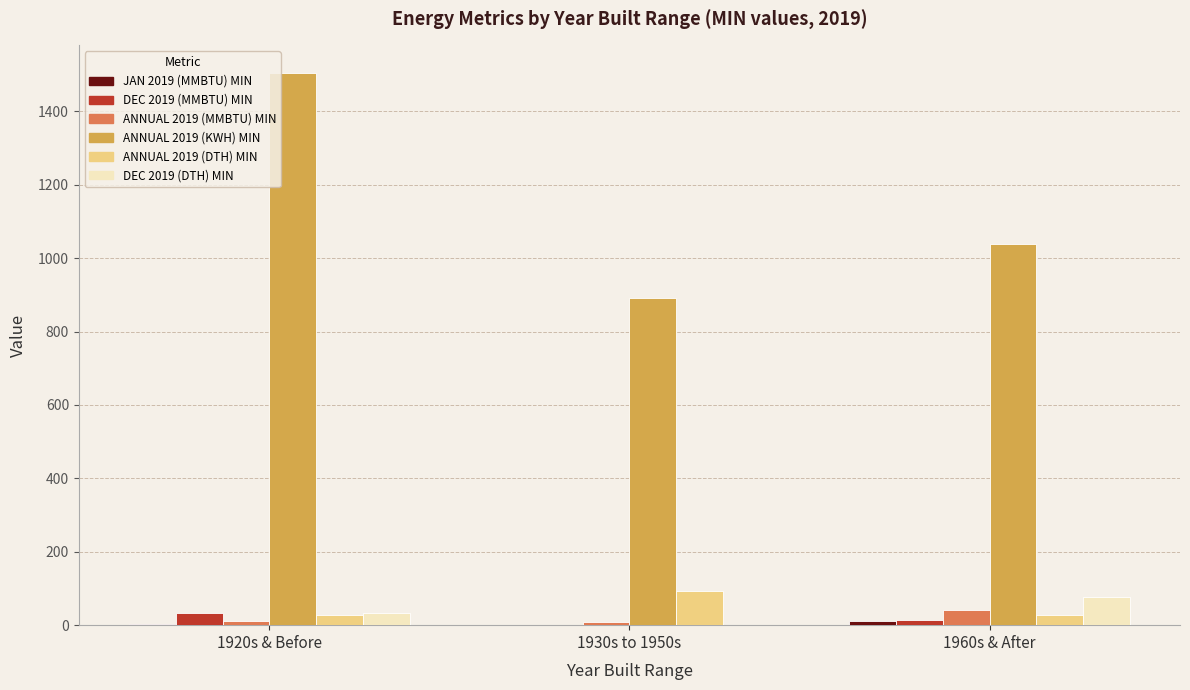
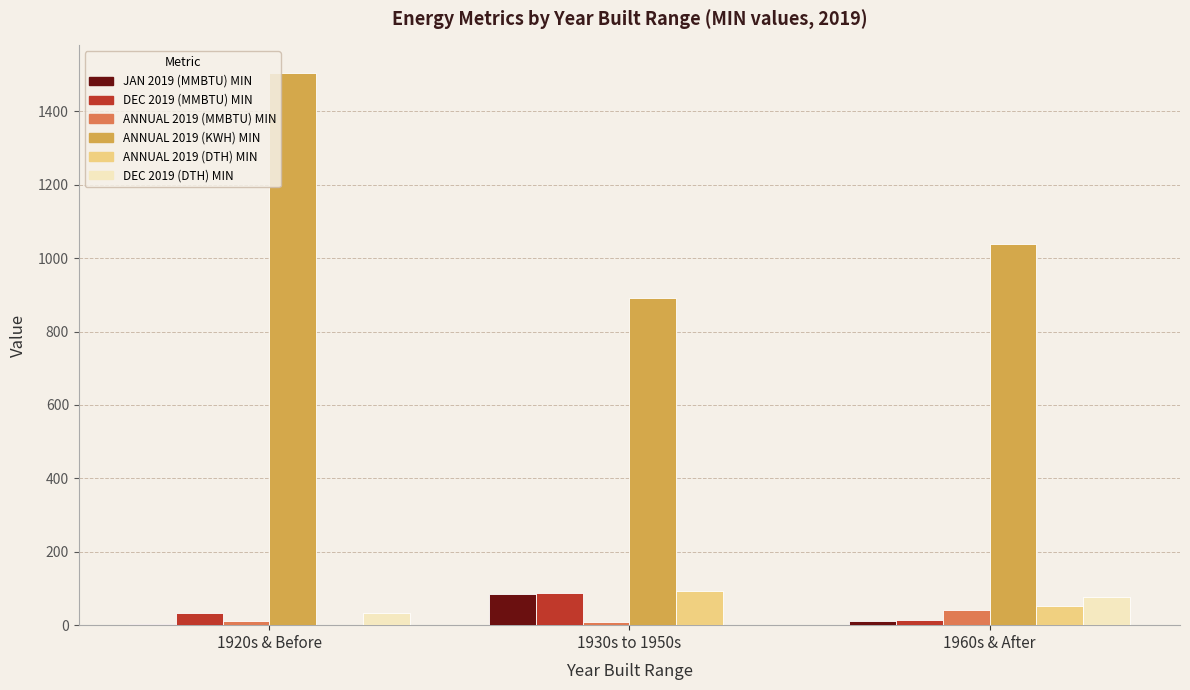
  {
    "JAN 2019 (MMBTU) MIN": {
-     "1930s to 1950s": 0,
+     "1930s to 1950s": 80,
      "1960s & After": 10
    },
    "DEC 2019 (MMBTU) MIN": {
      "1920s & Before": 30,
-     "1930s to 1950s": 0,
+     "1930s to 1950s": 90,
      "1960s & After": 10
    },
    "ANNUAL 2019 (DTH) MIN": {
-     "1920s & Before": 30,
+     "1920s & Before": 0,
      "1930s to 1950s": 90,
-     "1960s & After": 30
+     "1960s & After": 50
    },
    "DEC 2019 (DTH) MIN": {
      "1920s & Before": 30,
      "1930s to 1950s": 0,
      "1960s & After": 80
    }
  }
